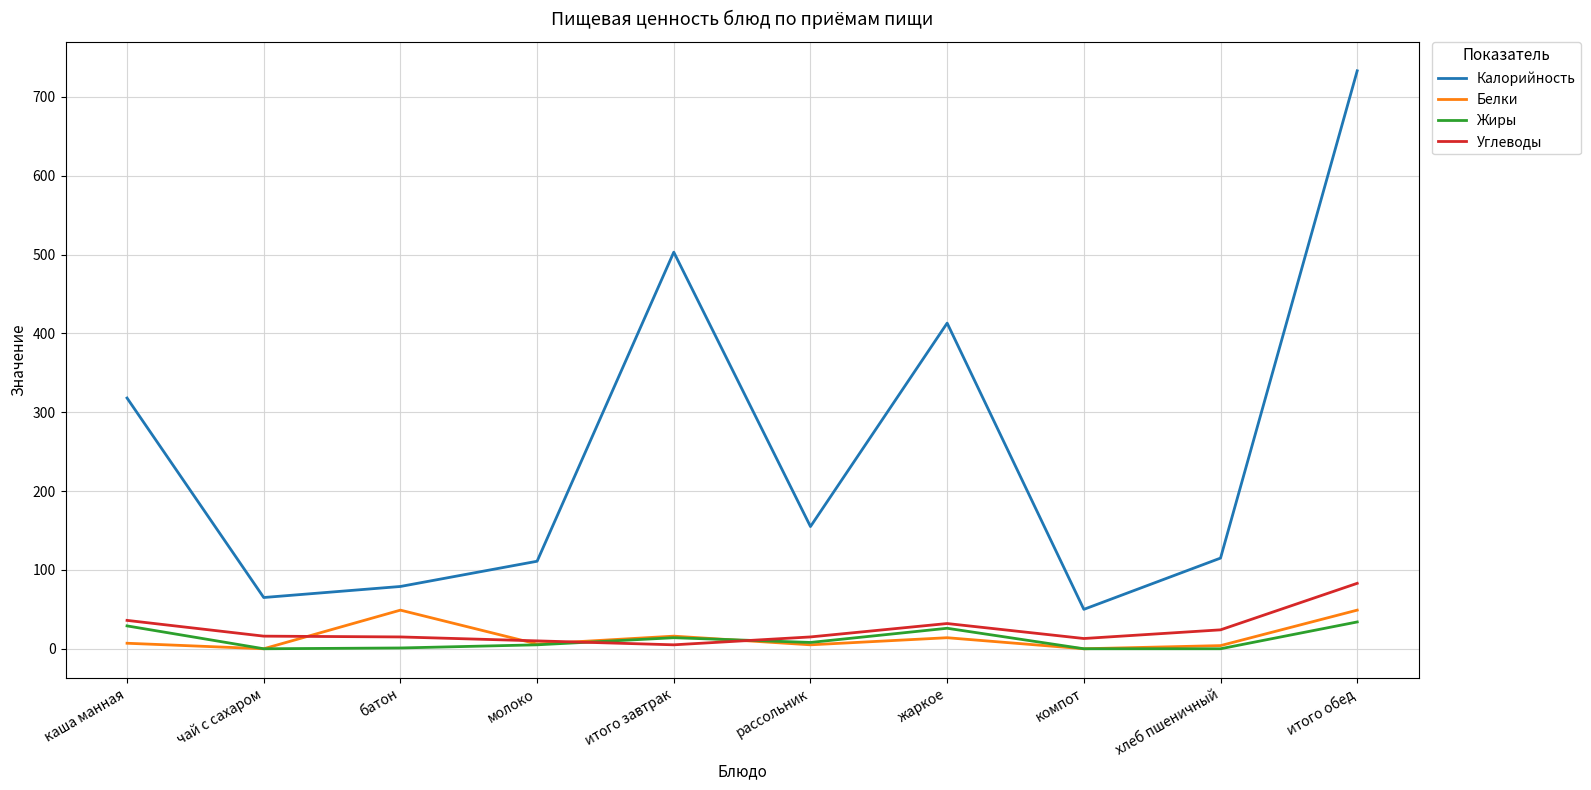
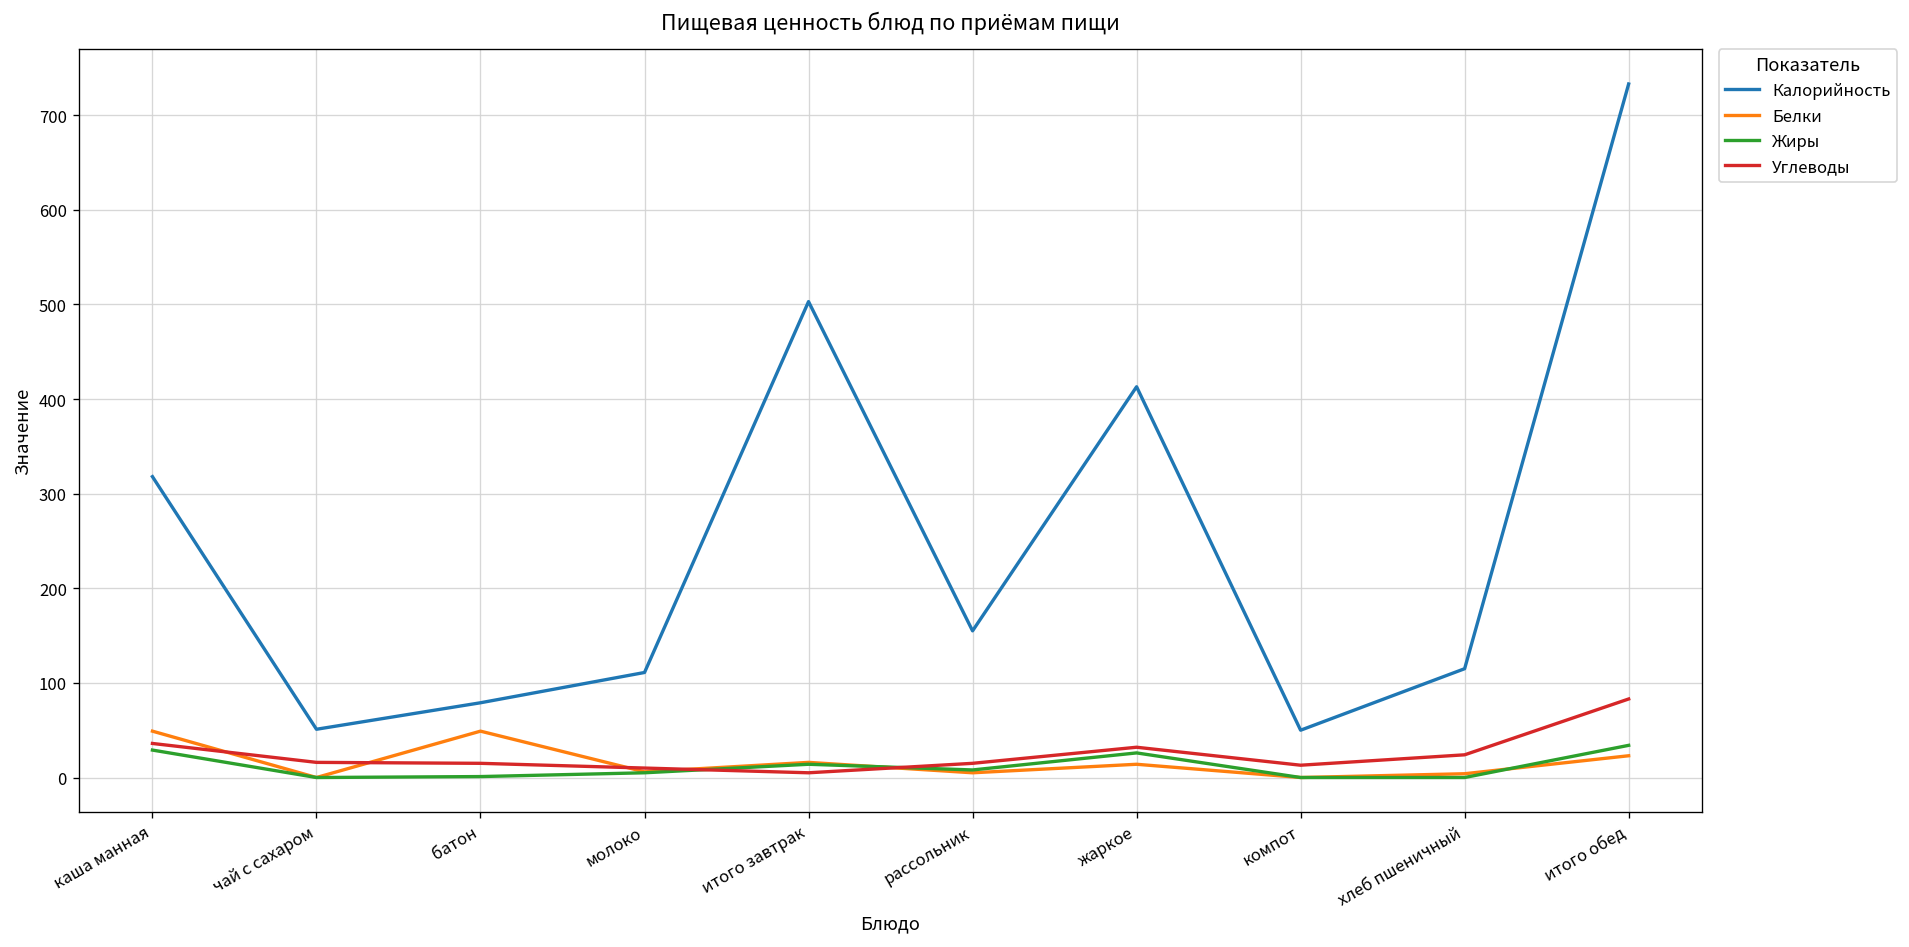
  {
    "Калорийность": {
      "каша манная": 320,
-     "чай с сахаром": 70,
+     "чай с сахаром": 50,
      "батон": 80,
      "молоко": 110,
      "итого завтрак": 500,
      "рассольник": 160,
      "жаркое": 410,
      "компот": 50,
      "хлеб пшеничный": 120,
      "итого обед": 730
    },
    "Белки": {
-     "каша манная": 10,
+     "каша манная": 50,
      "батон": 50,
      "жаркое": 10,
      "хлеб пшеничный": 0,
-     "итого обед": 50
+     "итого обед": 20
    },
    "Жиры": {
      "каша манная": 30,
      "батон": 0,
      "жаркое": 30,
      "хлеб пшеничный": 0,
      "итого обед": 30
    },
    "Углеводы": {
      "каша манная": 40,
      "чай с сахаром": 20,
      "батон": 20,
      "молоко": 10,
      "итого завтрак": 10,
      "рассольник": 20,
      "жаркое": 30,
      "компот": 10,
      "хлеб пшеничный": 20,
      "итого обед": 80
    }
  }
